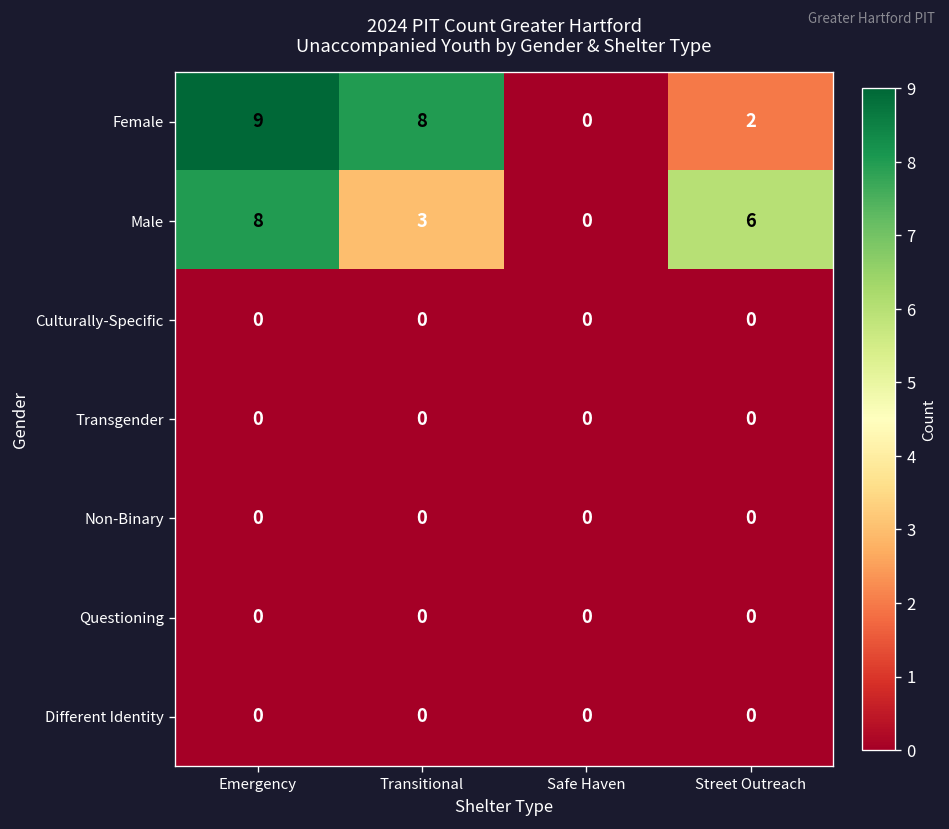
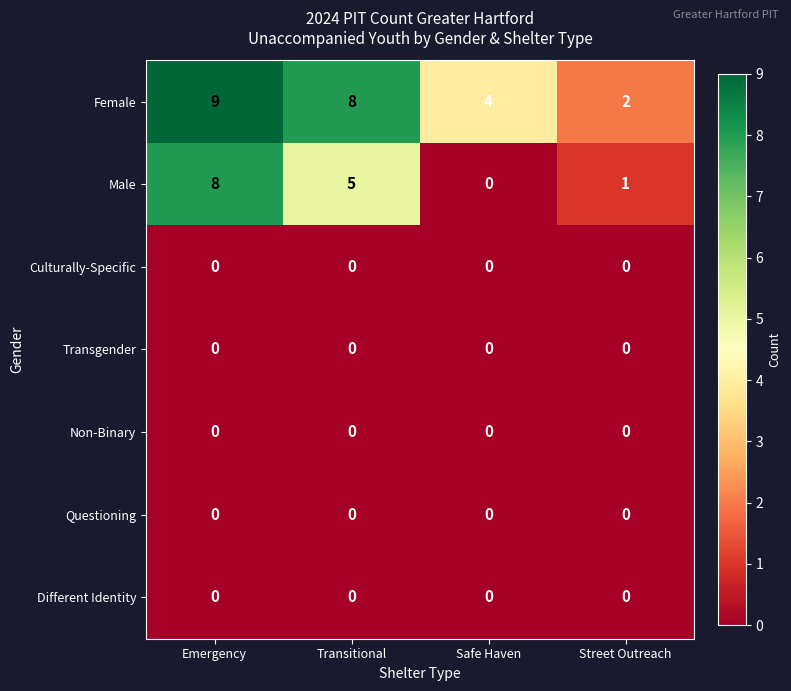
  {
    "Female": {
      "Emergency": 9,
      "Transitional": 8,
-     "Safe Haven": 0,
+     "Safe Haven": 4,
      "Street Outreach": 2
    },
    "Male": {
      "Emergency": 8,
-     "Transitional": 3,
+     "Transitional": 5,
      "Safe Haven": 0,
-     "Street Outreach": 6
+     "Street Outreach": 1
    },
    "Culturally-Specific": {
      "Emergency": 0,
      "Transitional": 0,
      "Safe Haven": 0,
      "Street Outreach": 0
    },
    "Transgender": {
      "Emergency": 0,
      "Transitional": 0,
      "Safe Haven": 0,
      "Street Outreach": 0
    },
    "Non-Binary": {
      "Emergency": 0,
      "Transitional": 0,
      "Safe Haven": 0,
      "Street Outreach": 0
    },
    "Questioning": {
      "Emergency": 0,
      "Transitional": 0,
      "Safe Haven": 0,
      "Street Outreach": 0
    },
    "Different Identity": {
      "Emergency": 0,
      "Transitional": 0,
      "Safe Haven": 0,
      "Street Outreach": 0
    }
  }
